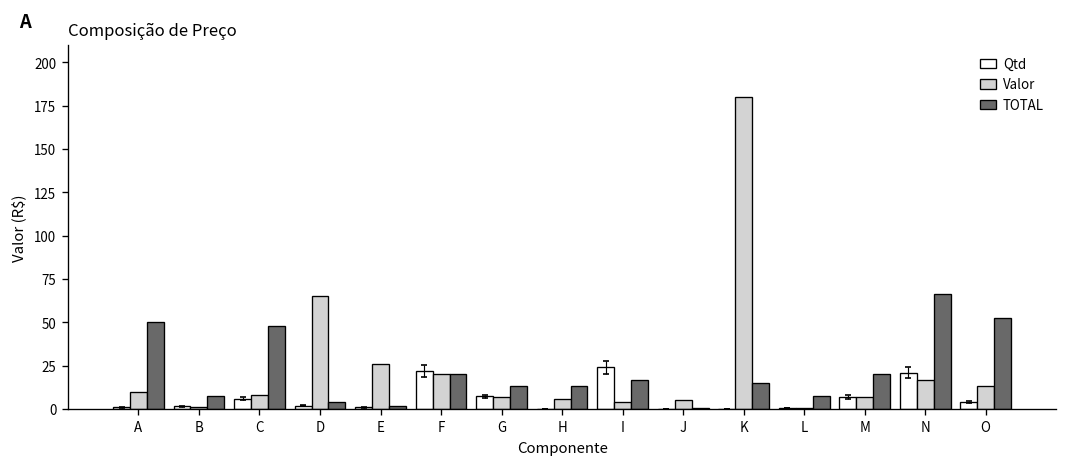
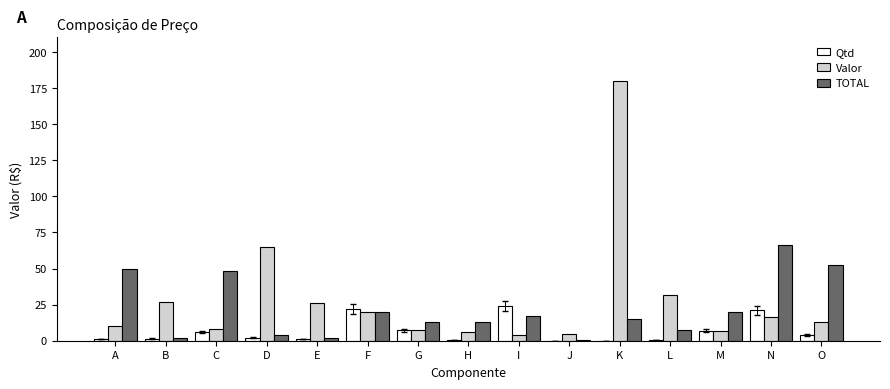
  {
    "Qtd": {
      "C": 6,
      "D": 2,
      "F": 22,
      "G": 7,
      "I": 24,
      "M": 7,
      "N": 21,
      "O": 4
    },
    "Valor": {
      "A": 10,
-     "B": 1,
+     "B": 27,
      "C": 8,
      "D": 65,
      "E": 26,
      "F": 20,
      "G": 7,
      "H": 6,
      "I": 4,
      "J": 5,
      "K": 180,
-     "L": 0,
+     "L": 32,
      "M": 7,
      "N": 17,
      "O": 13
    },
    "TOTAL": {
      "A": 50,
-     "B": 8,
+     "B": 2,
      "C": 48,
      "D": 4,
      "E": 2,
      "F": 20,
      "G": 13,
      "H": 13,
      "I": 17,
      "K": 15,
      "L": 8,
      "M": 20,
      "N": 66,
      "O": 53
    }
  }
